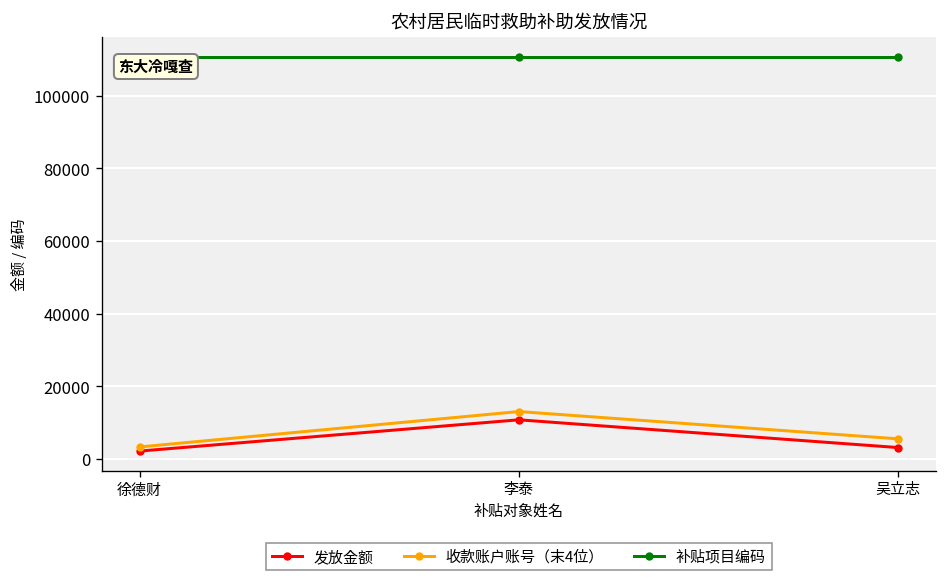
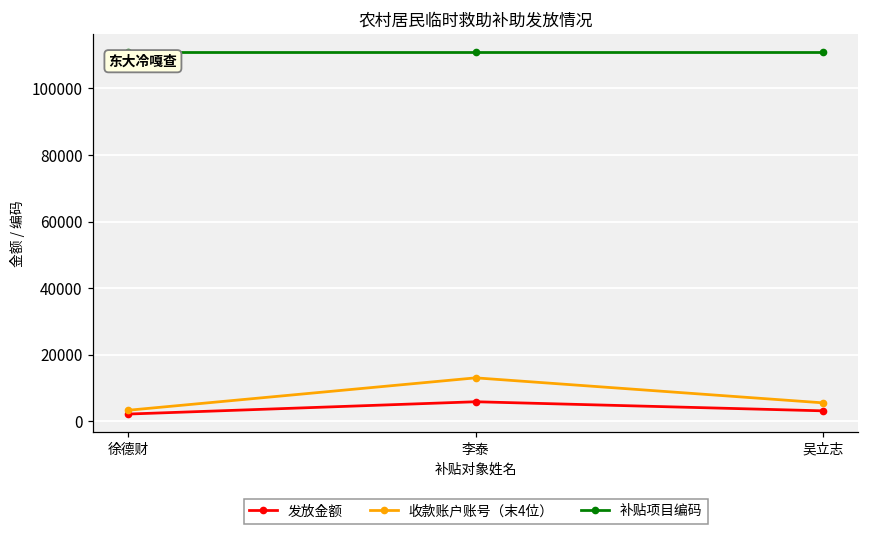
  {
    "发放金额": {
      "徐德财": 2000,
-     "李泰": 11000,
+     "李泰": 6000,
      "吴立志": 3000
    },
    "收款账户账号（末4位）": {
      "徐德财": 3000,
      "李泰": 13000,
      "吴立志": 6000
    },
    "补贴项目编码": {
      "李泰": 111000,
      "吴立志": 111000
    }
  }
